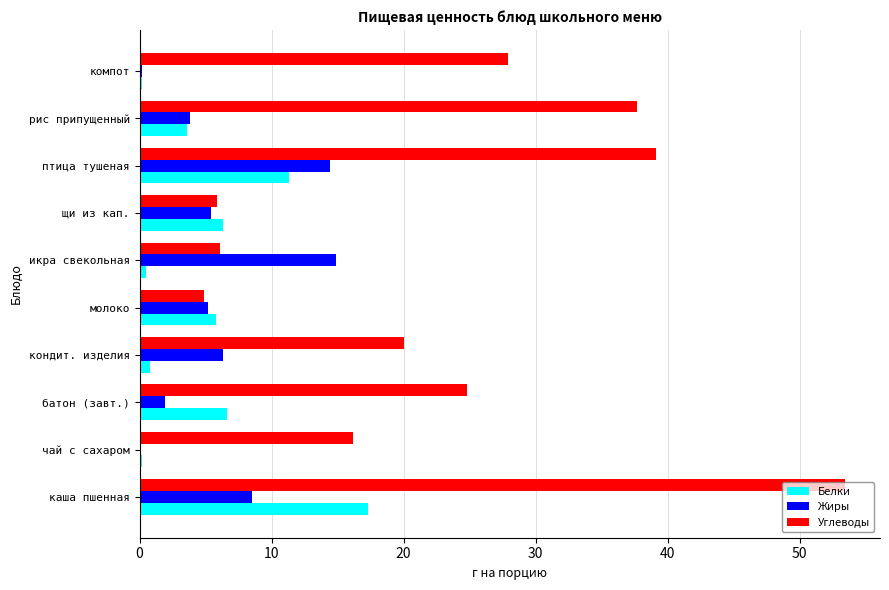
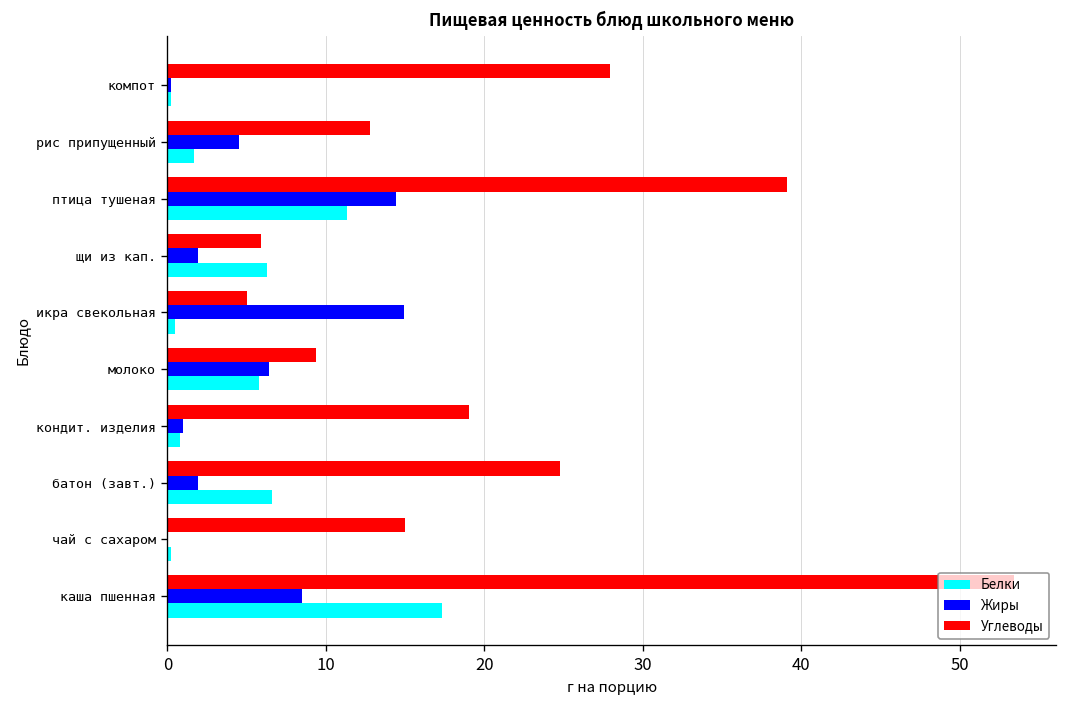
  {
    "Белки": {
      "компот": 0.2,
-     "рис припущенный": 3.6,
+     "рис припущенный": 1.7,
      "птица тушеная": 11.3,
      "щи из кап.": 6.3,
      "икра свекольная": 0.5,
      "молоко": 5.8,
      "кондит. изделия": 0.8,
      "батон (завт.)": 6.6,
      "чай с сахаром": 0.2,
      "каша пшенная": 17.3
    },
    "Жиры": {
      "компот": 0.2,
-     "рис припущенный": 3.8,
+     "рис припущенный": 4.5,
      "птица тушеная": 14.4,
-     "щи из кап.": 5.4,
+     "щи из кап.": 1.9,
      "икра свекольная": 14.9,
-     "молоко": 5.2,
-     "кондит. изделия": 6.3,
+     "молоко": 6.4,
+     "кондит. изделия": 1.0,
      "батон (завт.)": 1.9,
      "чай с сахаром": 0.0,
      "каша пшенная": 8.5
    },
    "Углеводы": {
      "компот": 27.9,
-     "рис припущенный": 37.7,
+     "рис припущенный": 12.8,
      "птица тушеная": 39.1,
      "щи из кап.": 5.9,
-     "икра свекольная": 6.1,
-     "молоко": 4.9,
-     "кондит. изделия": 20,
+     "икра свекольная": 5.0,
+     "молоко": 9.4,
+     "кондит. изделия": 19,
      "батон (завт.)": 24.8,
-     "чай с сахаром": 16.2
+     "чай с сахаром": 15.0
    }
  }
